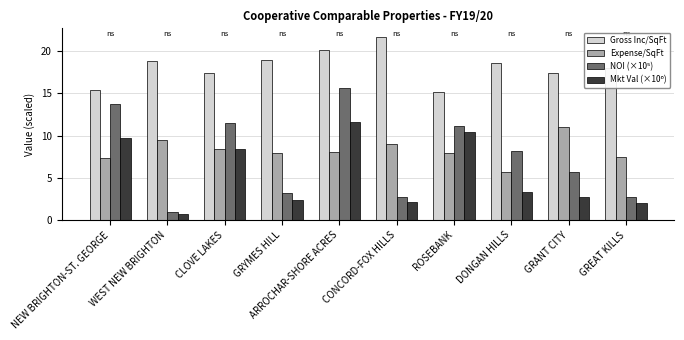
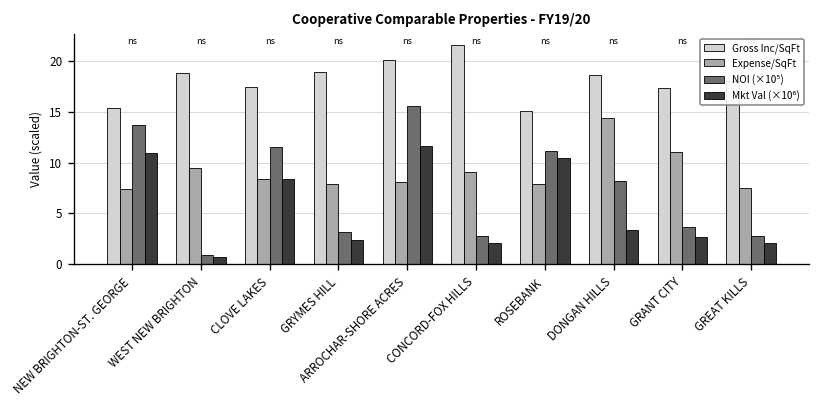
  {
    "Gross Inc/SqFt": {
      "NEW BRIGHTON-ST. GEORGE": 15,
      "WEST NEW BRIGHTON": 19,
      "CLOVE LAKES": 17,
      "GRYMES HILL": 19,
      "ARROCHAR-SHORE ACRES": 20,
      "CONCORD-FOX HILLS": 22,
      "ROSEBANK": 15,
      "DONGAN HILLS": 19,
      "GRANT CITY": 17
    },
    "Expense/SqFt": {
      "NEW BRIGHTON-ST. GEORGE": 7,
      "WEST NEW BRIGHTON": 10,
      "CLOVE LAKES": 8,
      "GRYMES HILL": 8,
      "ARROCHAR-SHORE ACRES": 8,
      "CONCORD-FOX HILLS": 9,
      "ROSEBANK": 8,
-     "DONGAN HILLS": 6,
+     "DONGAN HILLS": 14,
      "GRANT CITY": 11,
      "GREAT KILLS": 8
    },
    "NOI (×10⁵)": {
      "NEW BRIGHTON-ST. GEORGE": 14,
      "WEST NEW BRIGHTON": 1,
      "CLOVE LAKES": 12,
      "GRYMES HILL": 3,
      "ARROCHAR-SHORE ACRES": 16,
      "CONCORD-FOX HILLS": 3,
      "ROSEBANK": 11,
      "DONGAN HILLS": 8,
-     "GRANT CITY": 6,
+     "GRANT CITY": 4,
      "GREAT KILLS": 3
    },
    "Mkt Val (×10⁶)": {
-     "NEW BRIGHTON-ST. GEORGE": 10,
+     "NEW BRIGHTON-ST. GEORGE": 11,
      "WEST NEW BRIGHTON": 1,
      "CLOVE LAKES": 8,
      "GRYMES HILL": 2,
      "ARROCHAR-SHORE ACRES": 12,
      "CONCORD-FOX HILLS": 2,
      "ROSEBANK": 10,
      "DONGAN HILLS": 3,
      "GRANT CITY": 3,
      "GREAT KILLS": 2
    }
  }
